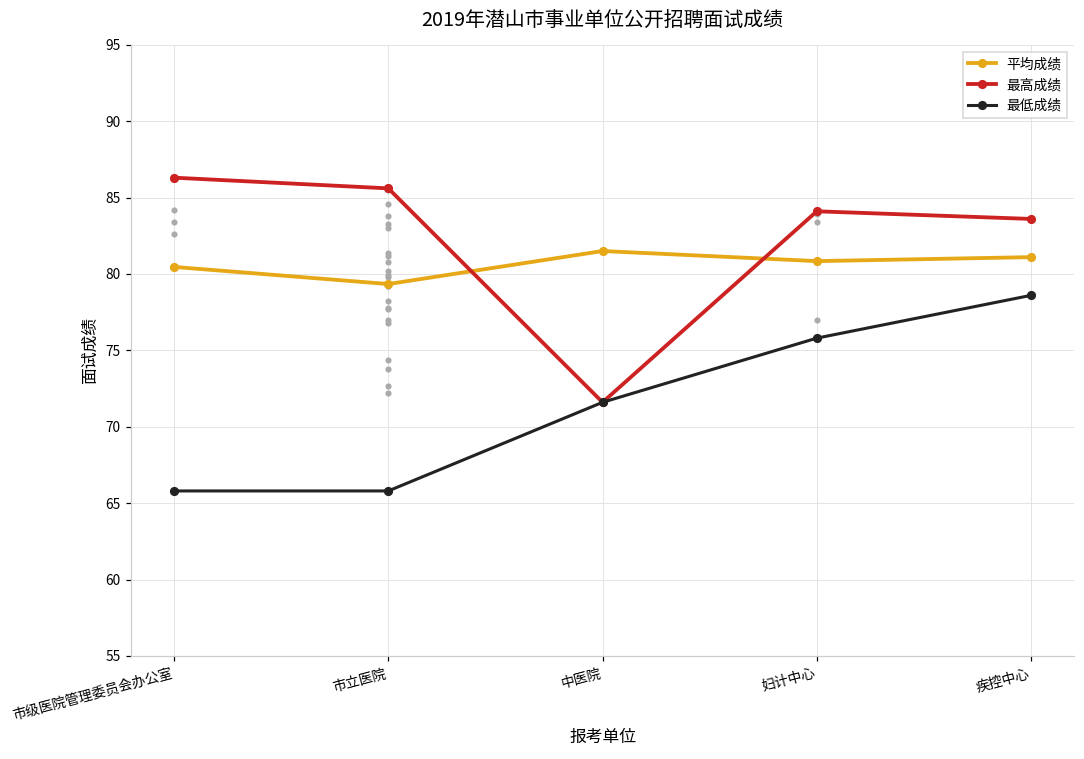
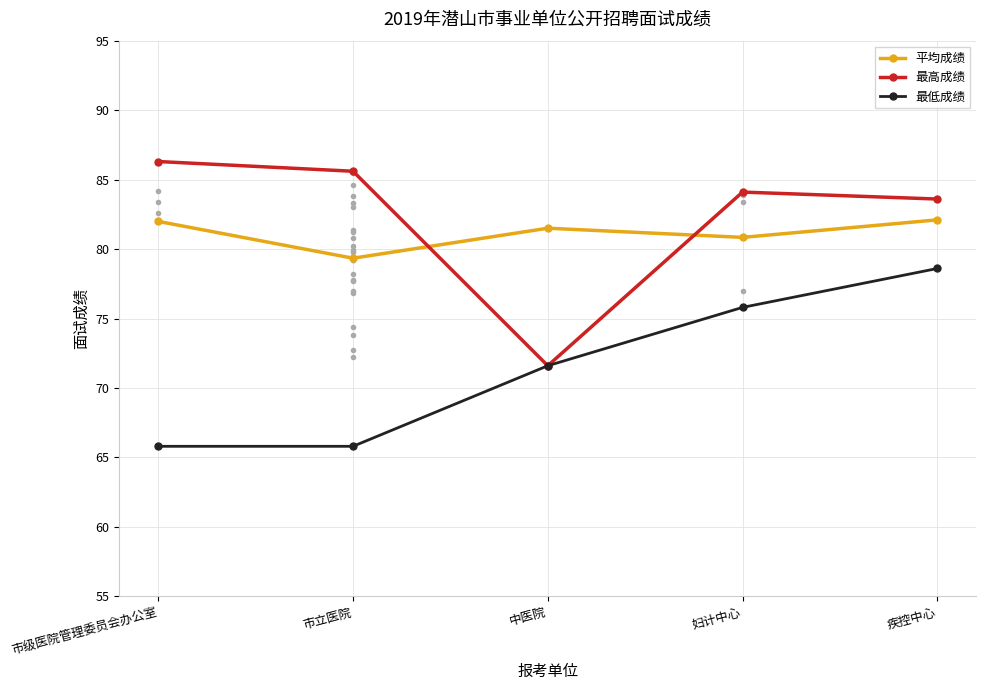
  {
    "平均成绩": {
-     "市级医院管理委员会办公室": 80.5,
+     "市级医院管理委员会办公室": 82.0,
      "中医院": 81.5,
      "妇计中心": 80.8,
-     "疾控中心": 81.1
+     "疾控中心": 82.1
    }
  }
